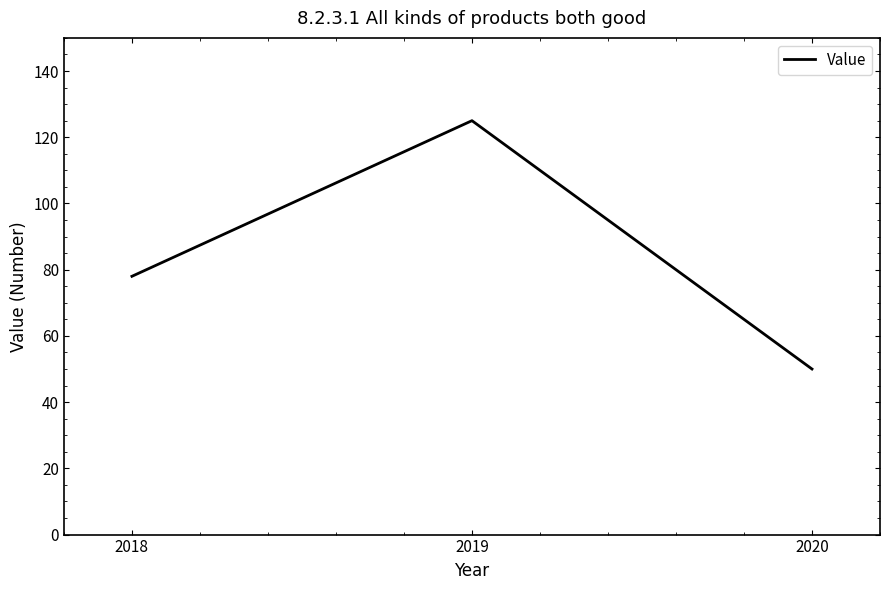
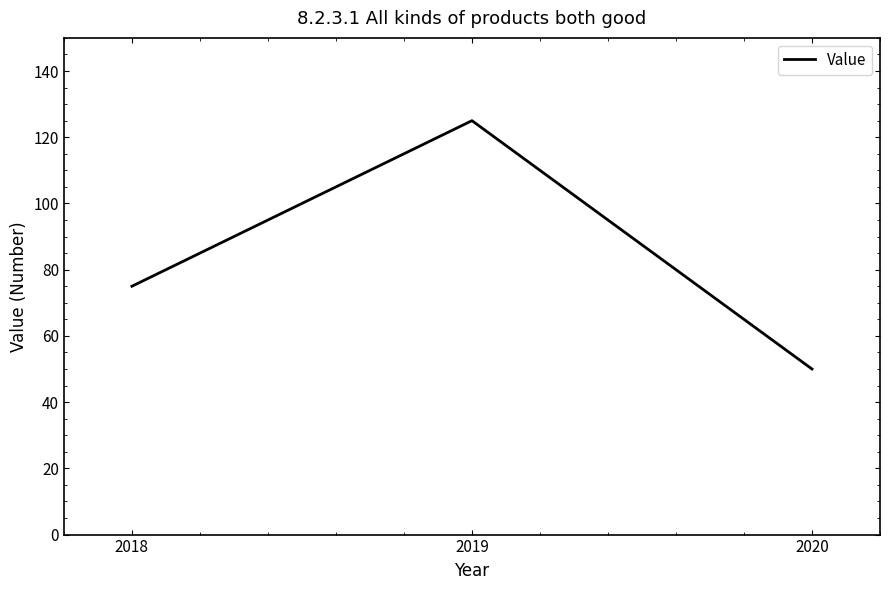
  {
-   "2018": 78,
+   "2018": 75,
    "2019": 125,
    "2020": 50
  }
